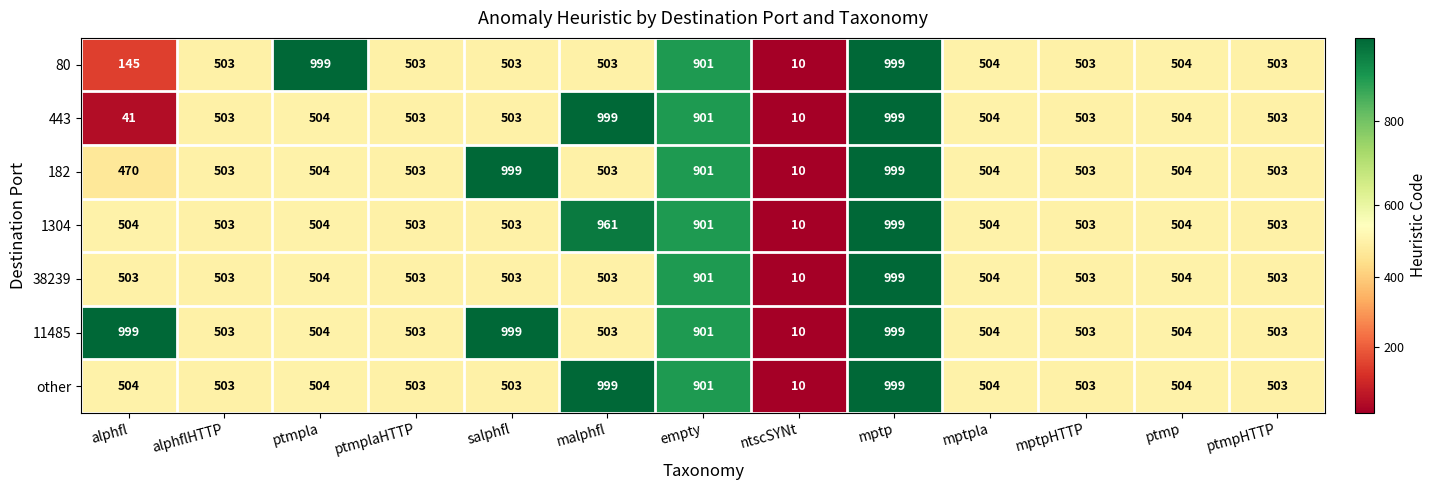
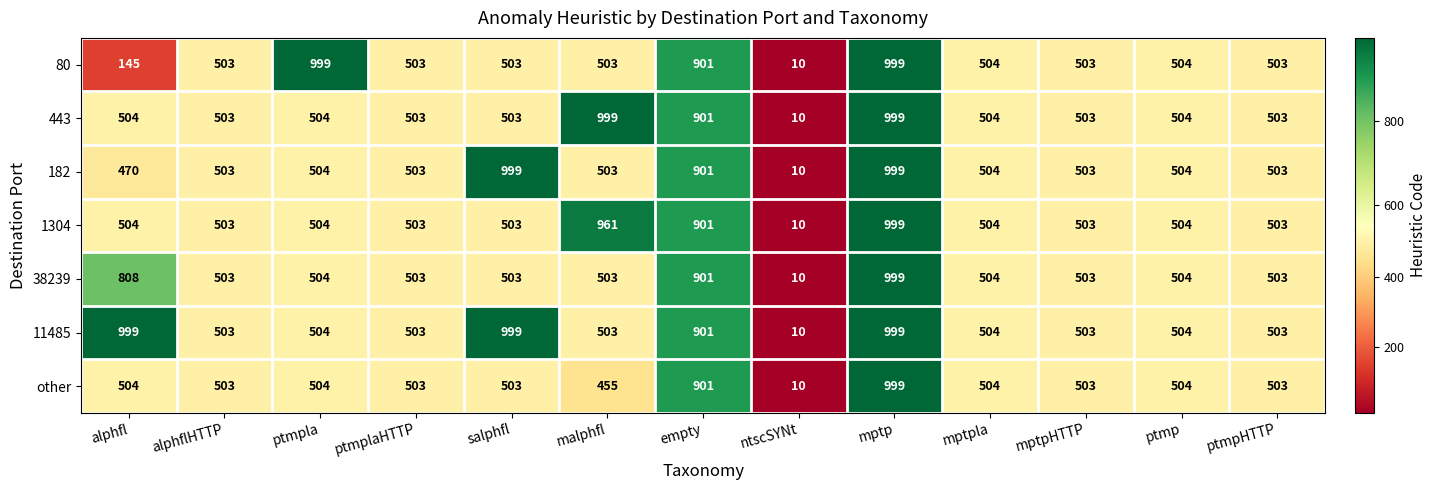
  {
    "80": {
      "alphfl": 145,
      "alphflHTTP": 503,
      "ptmpla": 999,
      "ptmplaHTTP": 503,
      "salphfl": 503,
      "malphfl": 503,
      "empty": 901,
      "ntscSYNt": 10,
      "mptp": 999,
      "mptpla": 504,
      "mptpHTTP": 503,
      "ptmp": 504,
      "ptmpHTTP": 503
    },
    "443": {
-     "alphfl": 41,
+     "alphfl": 504,
      "alphflHTTP": 503,
      "ptmpla": 504,
      "ptmplaHTTP": 503,
      "salphfl": 503,
      "malphfl": 999,
      "empty": 901,
      "ntscSYNt": 10,
      "mptp": 999,
      "mptpla": 504,
      "mptpHTTP": 503,
      "ptmp": 504,
      "ptmpHTTP": 503
    },
    "182": {
      "alphfl": 470,
      "alphflHTTP": 503,
      "ptmpla": 504,
      "ptmplaHTTP": 503,
      "salphfl": 999,
      "malphfl": 503,
      "empty": 901,
      "ntscSYNt": 10,
      "mptp": 999,
      "mptpla": 504,
      "mptpHTTP": 503,
      "ptmp": 504,
      "ptmpHTTP": 503
    },
    "1304": {
      "alphfl": 504,
      "alphflHTTP": 503,
      "ptmpla": 504,
      "ptmplaHTTP": 503,
      "salphfl": 503,
      "malphfl": 961,
      "empty": 901,
      "ntscSYNt": 10,
      "mptp": 999,
      "mptpla": 504,
      "mptpHTTP": 503,
      "ptmp": 504,
      "ptmpHTTP": 503
    },
    "38239": {
-     "alphfl": 503,
+     "alphfl": 808,
      "alphflHTTP": 503,
      "ptmpla": 504,
      "ptmplaHTTP": 503,
      "salphfl": 503,
      "malphfl": 503,
      "empty": 901,
      "ntscSYNt": 10,
      "mptp": 999,
      "mptpla": 504,
      "mptpHTTP": 503,
      "ptmp": 504,
      "ptmpHTTP": 503
    },
    "11485": {
      "alphfl": 999,
      "alphflHTTP": 503,
      "ptmpla": 504,
      "ptmplaHTTP": 503,
      "salphfl": 999,
      "malphfl": 503,
      "empty": 901,
      "ntscSYNt": 10,
      "mptp": 999,
      "mptpla": 504,
      "mptpHTTP": 503,
      "ptmp": 504,
      "ptmpHTTP": 503
    },
    "other": {
      "alphfl": 504,
      "alphflHTTP": 503,
      "ptmpla": 504,
      "ptmplaHTTP": 503,
      "salphfl": 503,
-     "malphfl": 999,
+     "malphfl": 455,
      "empty": 901,
      "ntscSYNt": 10,
      "mptp": 999,
      "mptpla": 504,
      "mptpHTTP": 503,
      "ptmp": 504,
      "ptmpHTTP": 503
    }
  }
